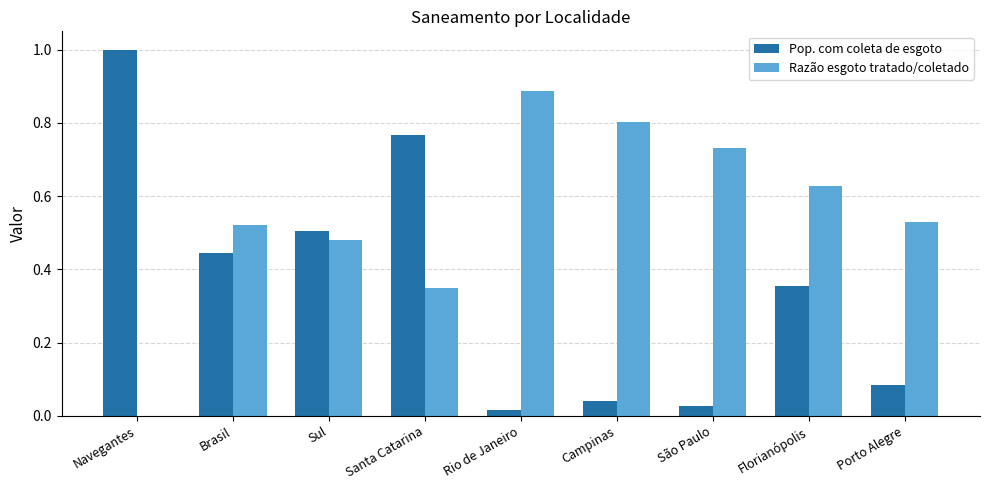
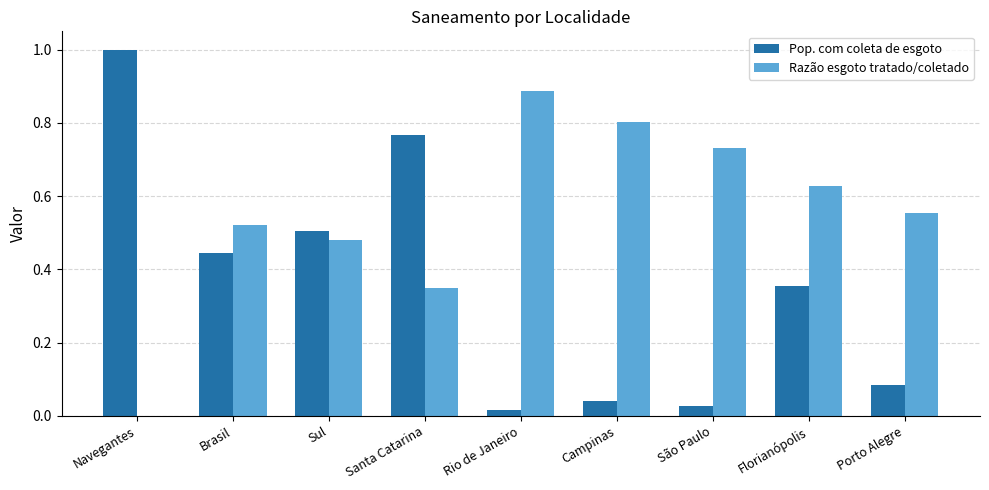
  {
    "Pop. com coleta de esgoto": {
      "Navegantes": 1.00,
      "Brasil": 0.45,
      "Sul": 0.50,
      "Santa Catarina": 0.77,
      "Rio de Janeiro": 0.02,
      "Campinas": 0.04,
      "São Paulo": 0.03,
      "Florianópolis": 0.35,
      "Porto Alegre": 0.08
    },
    "Razão esgoto tratado/coletado": {
      "Navegantes": 0.00,
      "Brasil": 0.52,
      "Sul": 0.48,
      "Santa Catarina": 0.35,
      "Rio de Janeiro": 0.89,
      "Campinas": 0.80,
      "São Paulo": 0.73,
      "Florianópolis": 0.63,
-     "Porto Alegre": 0.53
+     "Porto Alegre": 0.55
    }
  }
